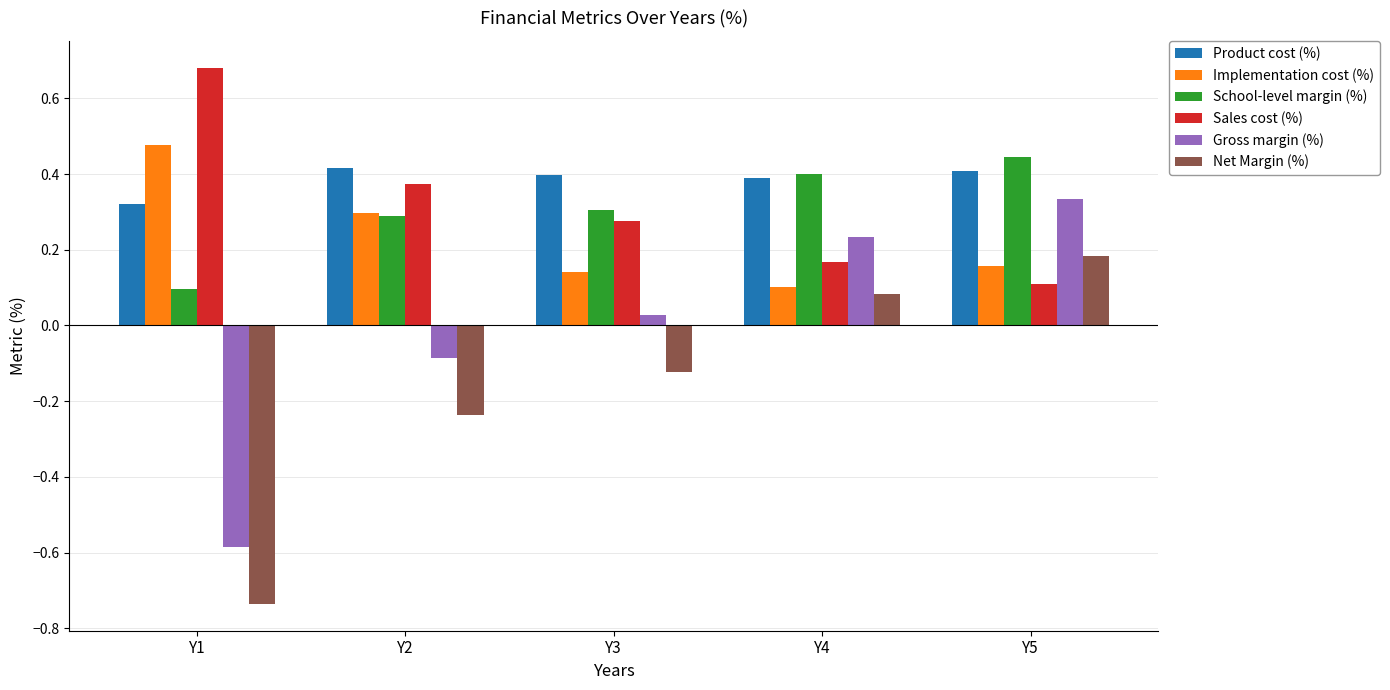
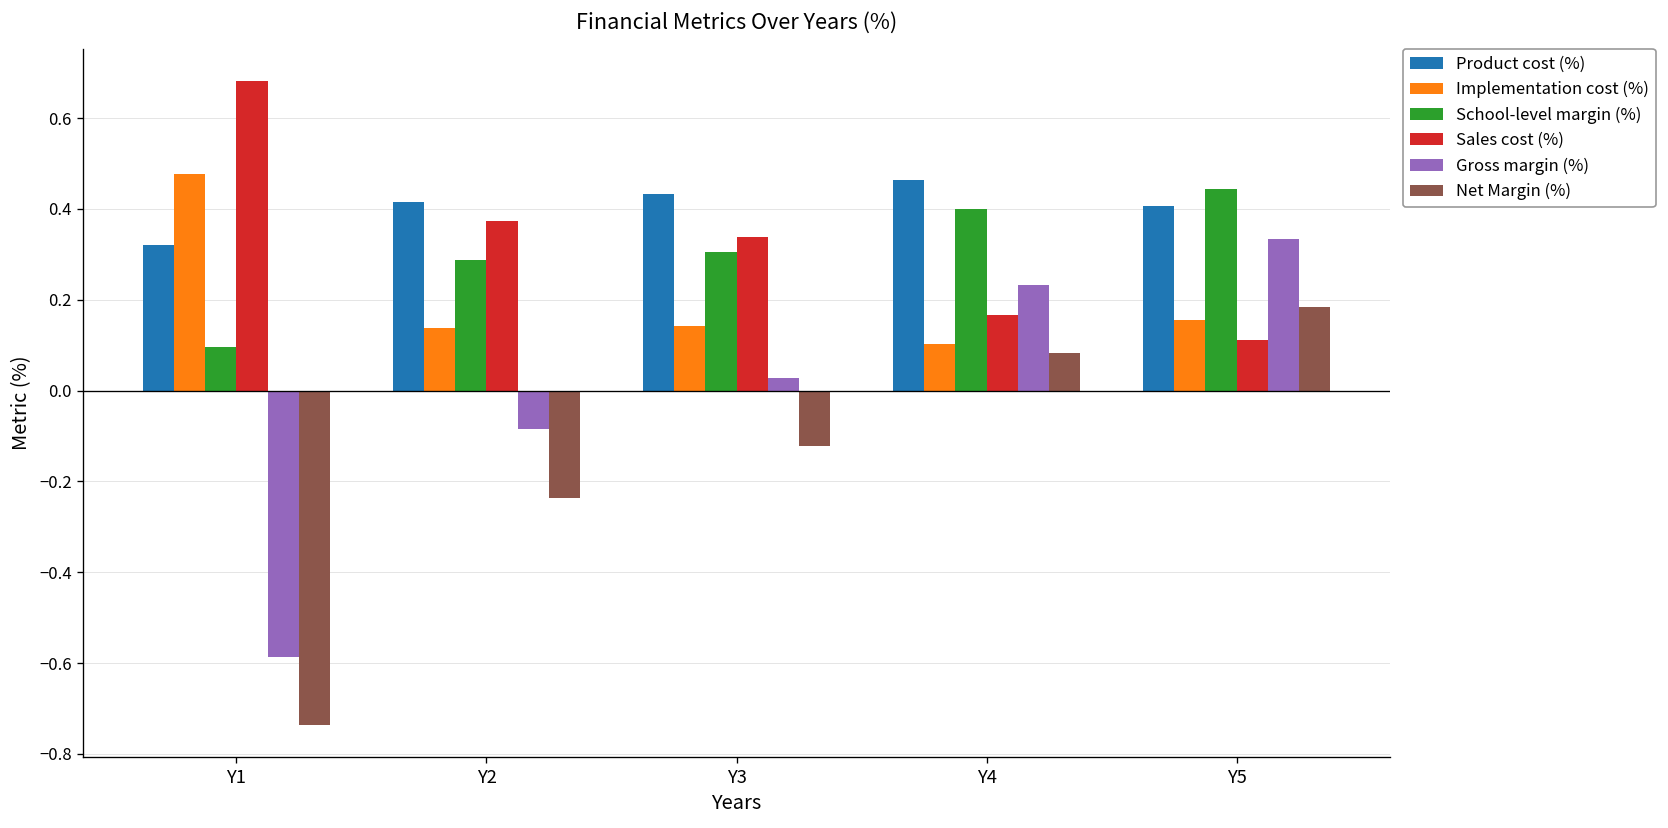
  {
    "Product cost (%)": {
      "Y1": 0.32,
      "Y2": 0.41,
-     "Y3": 0.40,
-     "Y4": 0.39,
+     "Y3": 0.43,
+     "Y4": 0.46,
      "Y5": 0.41
    },
    "Implementation cost (%)": {
      "Y1": 0.48,
-     "Y2": 0.30,
+     "Y2": 0.14,
      "Y3": 0.14,
      "Y4": 0.10,
      "Y5": 0.16
    },
    "School-level margin (%)": {
      "Y1": 0.10,
      "Y2": 0.29,
      "Y3": 0.30,
      "Y4": 0.40,
      "Y5": 0.44
    },
    "Sales cost (%)": {
      "Y1": 0.68,
      "Y2": 0.37,
-     "Y3": 0.28,
+     "Y3": 0.34,
      "Y4": 0.17,
      "Y5": 0.11
    },
    "Gross margin (%)": {
      "Y1": -0.59,
      "Y2": -0.09,
      "Y3": 0.03,
      "Y4": 0.23,
      "Y5": 0.33
    },
    "Net Margin (%)": {
      "Y1": -0.74,
      "Y2": -0.24,
      "Y3": -0.12,
      "Y4": 0.08,
      "Y5": 0.18
    }
  }
